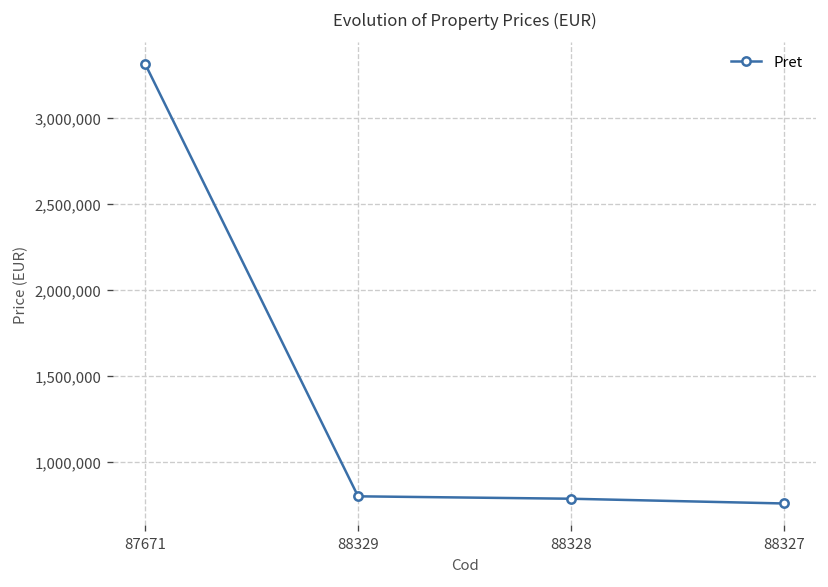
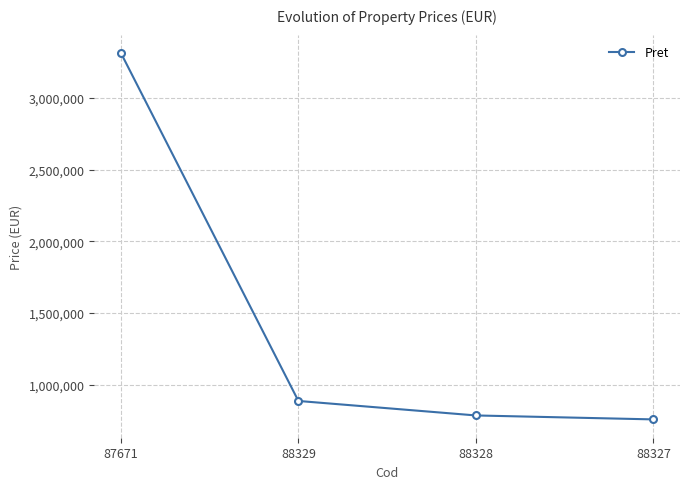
  {
    "87671": "3,320,000",
-   "88329": "800,000",
+   "88329": "890,000",
    "88328": "780,000",
    "88327": "760,000"
  }
